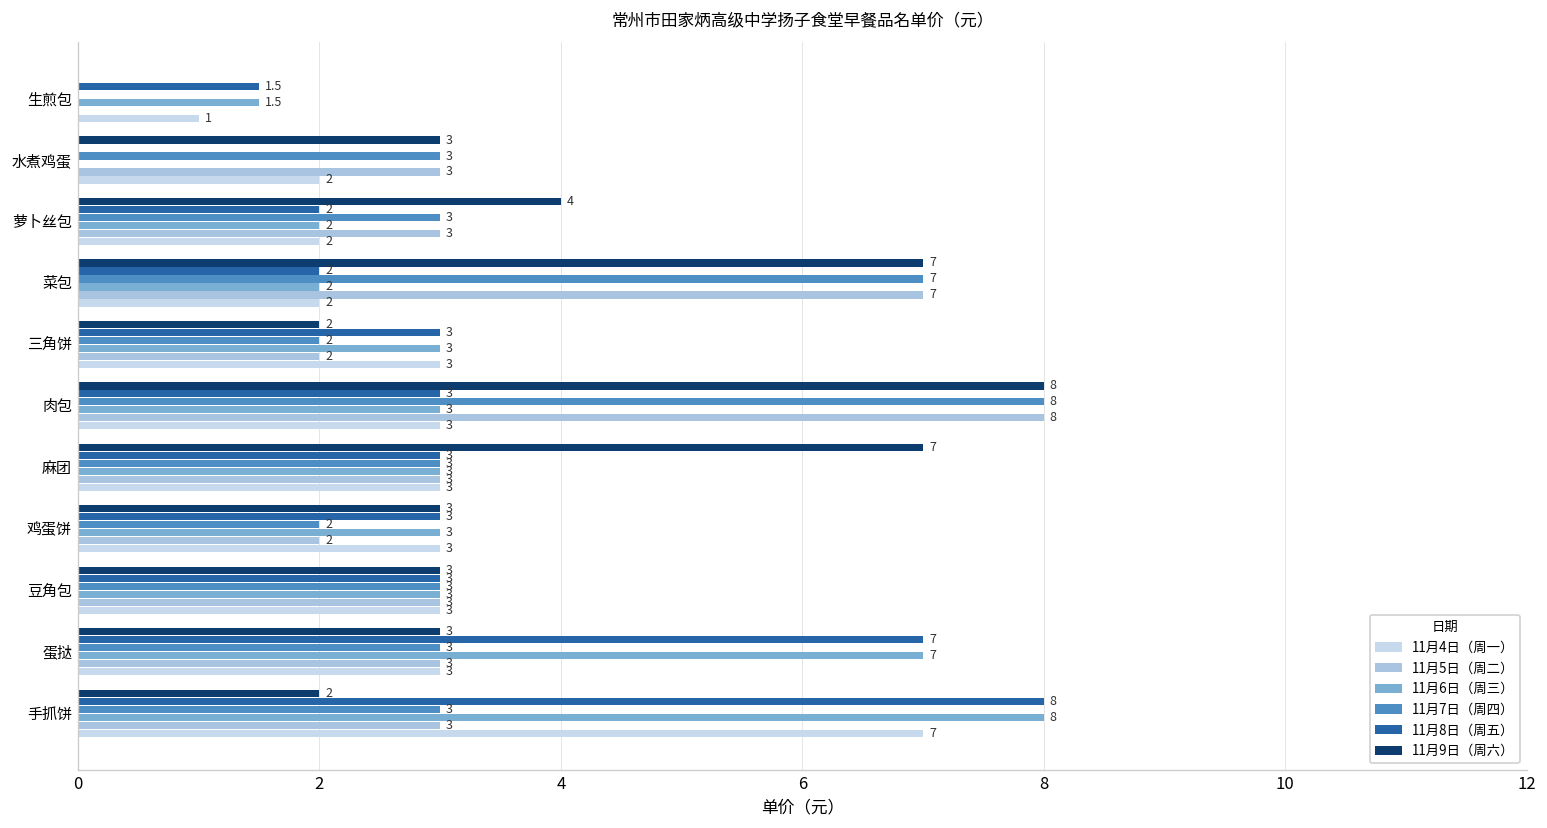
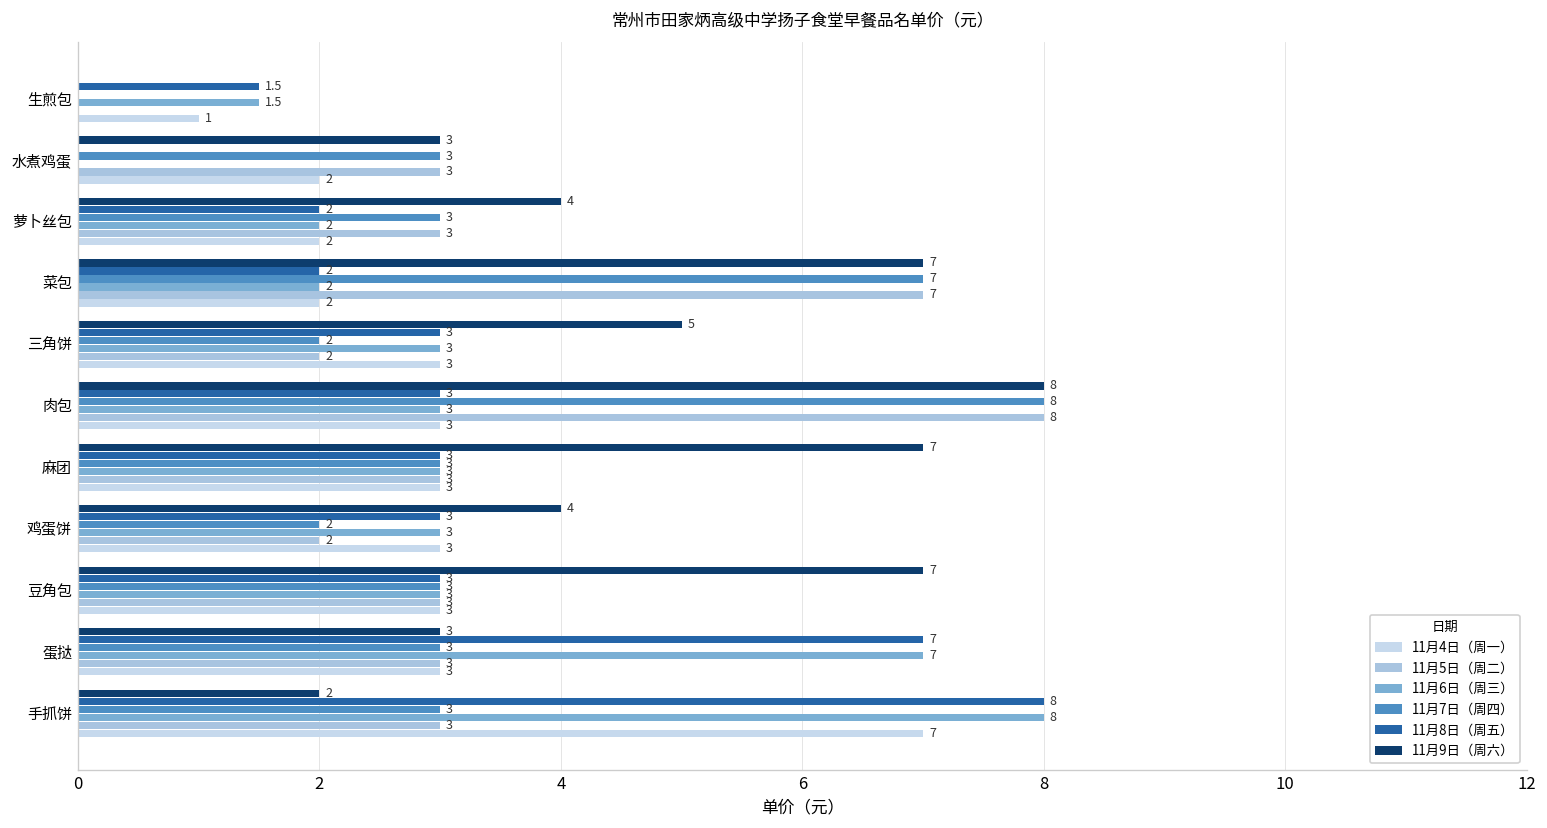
  {
    "11月8日（周五）": {
      "生煎包": 1.5,
      "萝卜丝包": 2,
      "菜包": 2,
      "三角饼": 3,
      "肉包": 3,
      "鸡蛋饼": 3,
      "蛋挞": 7,
      "手抓饼": 8
    },
    "11月9日（周六）": {
      "水煮鸡蛋": 3,
      "萝卜丝包": 4,
      "菜包": 7,
-     "三角饼": 2,
+     "三角饼": 5,
      "肉包": 8,
      "麻团": 7,
-     "鸡蛋饼": 3,
-     "豆角包": 3,
+     "鸡蛋饼": 4,
+     "豆角包": 7,
      "蛋挞": 3,
      "手抓饼": 2
    }
  }
